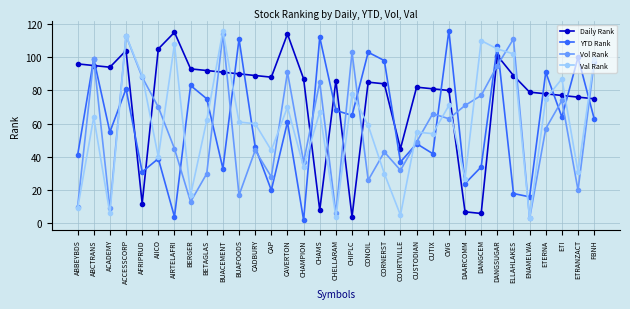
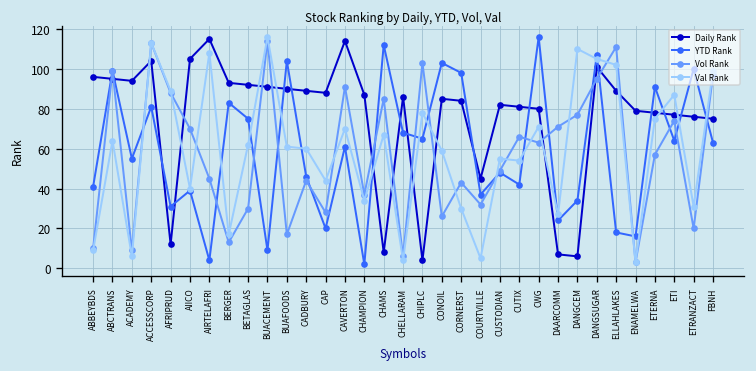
  {
    "Daily Rank": {
      "ABBEYBDS": 96,
      "ABCTRANS": 95,
      "ACADEMY": 94,
      "ACCESSCORP": 104,
      "AFRIPRUD": 12,
      "AIICO": 105,
      "AIRTELAFRI": 115,
      "BERGER": 93,
      "BETAGLAS": 92,
      "BUACEMENT": 91,
      "BUAFOODS": 90,
      "CADBURY": 89,
      "CAP": 88,
      "CAVERTON": 114,
      "CHAMPION": 87,
      "CHAMS": 8,
      "CHELLARAM": 86,
      "CHIPLC": 4,
      "CONOIL": 85,
      "CORNERST": 84,
      "COURTVILLE": 45,
      "CUSTODIAN": 82,
      "CUTIX": 81,
      "CWG": 80,
      "DAARCOMM": 7,
      "DANGCEM": 6,
      "DANGSUGAR": 101,
      "ELLAHLAKES": 89,
      "ENAMELWA": 79,
      "ETERNA": 78,
      "ETI": 77,
      "ETRANZACT": 76,
      "FBNH": 75
    },
    "YTD Rank": {
      "ABBEYBDS": 41,
      "ACADEMY": 55,
      "ACCESSCORP": 81,
      "AFRIPRUD": 31,
      "AIRTELAFRI": 4,
      "BERGER": 83,
      "BETAGLAS": 75,
-     "BUACEMENT": 33,
-     "BUAFOODS": 111,
+     "BUACEMENT": 9,
+     "BUAFOODS": 104,
      "CADBURY": 46,
      "CAP": 20,
      "CAVERTON": 61,
      "CHAMPION": 2,
      "CHAMS": 112,
      "CHELLARAM": 68,
      "CHIPLC": 65,
      "CONOIL": 103,
      "CORNERST": 98,
      "COURTVILLE": 37,
      "CUTIX": 42,
      "CWG": 116,
      "DAARCOMM": 24,
      "DANGCEM": 34,
      "DANGSUGAR": 107,
      "ELLAHLAKES": 18,
      "ENAMELWA": 16,
      "ETERNA": 91,
      "ETI": 64,
      "FBNH": 63
    },
    "Vol Rank": {
      "ACADEMY": 9,
      "AIICO": 70,
      "AIRTELAFRI": 45,
      "BERGER": 13,
      "BETAGLAS": 30,
      "BUACEMENT": 114,
      "BUAFOODS": 17,
      "CADBURY": 44,
      "CAP": 28,
      "CAVERTON": 91,
      "CHAMPION": 37,
      "CHAMS": 85,
      "CHELLARAM": 6,
      "CHIPLC": 103,
      "CONOIL": 26,
      "CORNERST": 43,
      "COURTVILLE": 32,
      "CUTIX": 66,
      "CWG": 63,
      "DAARCOMM": 71,
      "DANGCEM": 77,
      "DANGSUGAR": 95,
      "ELLAHLAKES": 111,
      "ETERNA": 57,
      "ETI": 74,
      "ETRANZACT": 20
    },
    "Val Rank": {
      "ABCTRANS": 64,
      "ACADEMY": 6,
      "AIRTELAFRI": 108,
      "BERGER": 17,
      "BETAGLAS": 62,
      "BUACEMENT": 116,
      "BUAFOODS": 61,
      "CADBURY": 60,
      "CAP": 44,
      "CAVERTON": 70,
      "CHAMPION": 34,
      "CHAMS": 67,
      "CHELLARAM": 4,
      "CHIPLC": 78,
      "CONOIL": 59,
      "CORNERST": 30,
      "COURTVILLE": 5,
      "CUSTODIAN": 55,
      "CUTIX": 54,
      "CWG": 71,
      "DAARCOMM": 27,
      "DANGCEM": 110,
      "DANGSUGAR": 105,
      "ELLAHLAKES": 102,
      "ETERNA": 75,
      "ETI": 87,
      "ETRANZACT": 31
    }
  }
